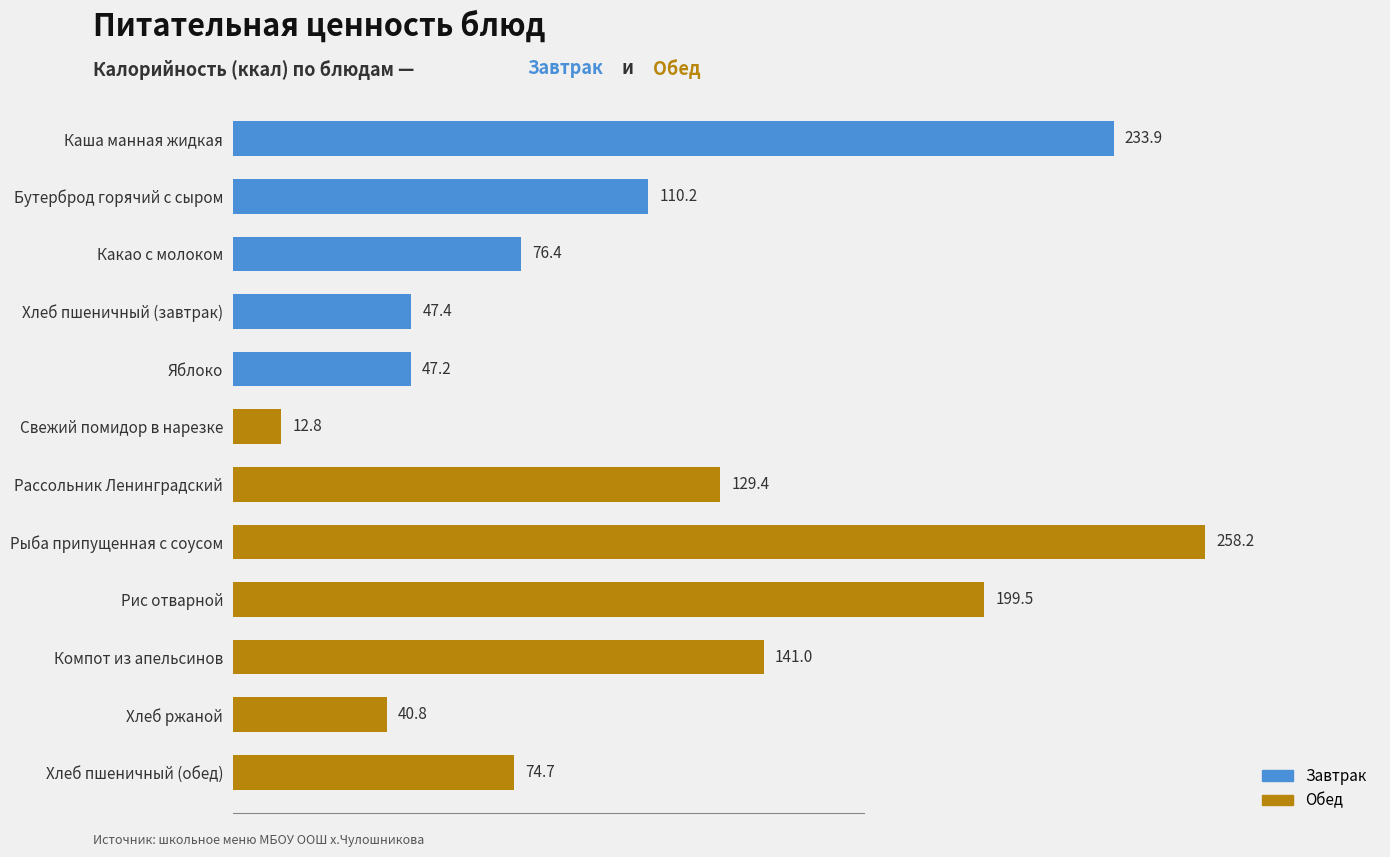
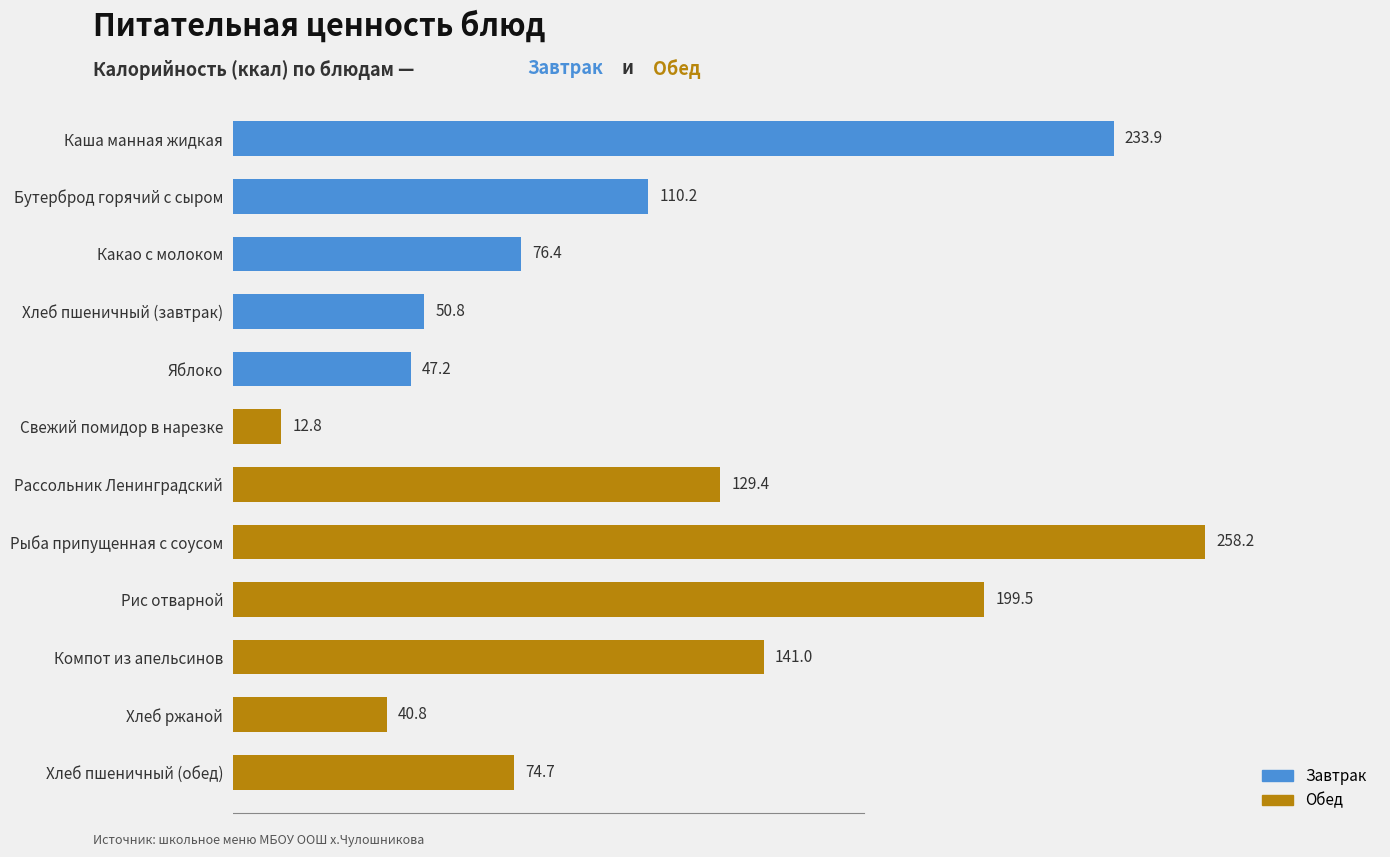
  {
    "Каша манная жидкая": 233.9,
    "Бутерброд горячий с сыром": 110.2,
    "Какао с молоком": 76.4,
-   "Хлеб пшеничный (завтрак)": 47.4,
+   "Хлеб пшеничный (завтрак)": 50.8,
    "Яблоко": 47.2,
    "Свежий помидор в нарезке": 12.8,
    "Рассольник Ленинградский": 129.4,
    "Рыба припущенная с соусом": 258.2,
    "Рис отварной": 199.5,
    "Компот из апельсинов": 141.0,
    "Хлеб ржаной": 40.8,
    "Хлеб пшеничный (обед)": 74.7
  }
